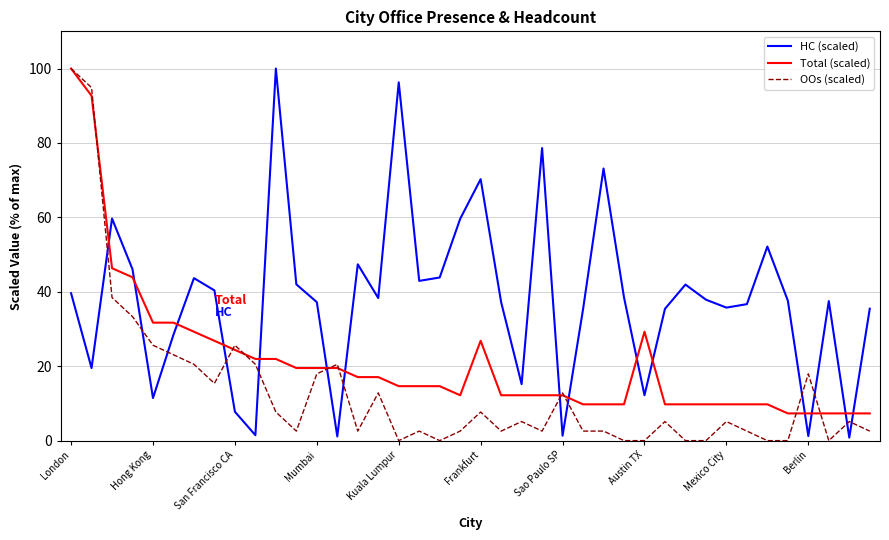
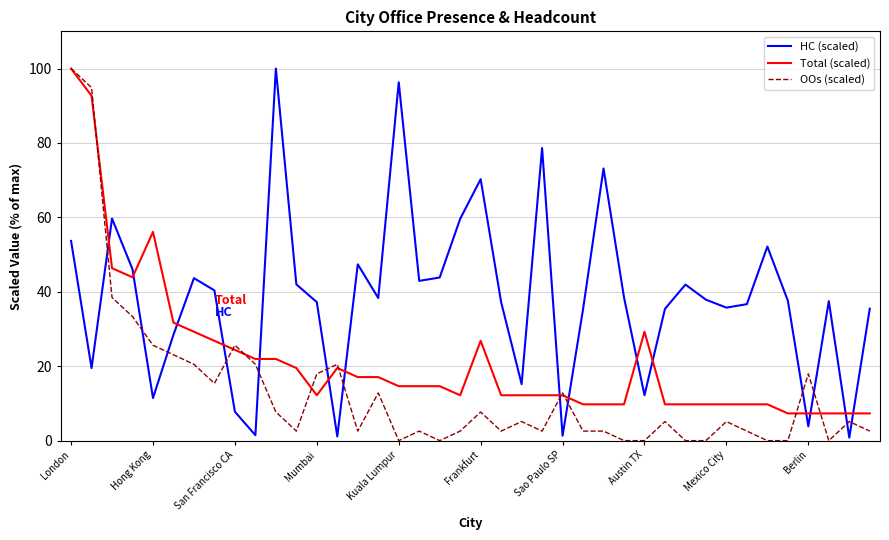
  {
    "HC (scaled)": {
-     "London": 40,
+     "London": 54,
      "Hong Kong": 11,
      "San Francisco CA": 8,
      "Mumbai": 37,
      "Kuala Lumpur": 96,
      "Frankfurt": 70,
      "Sao Paulo SP": 1,
      "Austin TX": 12,
      "Mexico City": 36,
-     "Berlin": 1
+     "Berlin": 4
    },
    "Total (scaled)": {
-     "Hong Kong": 32,
+     "Hong Kong": 56,
      "San Francisco CA": 24,
-     "Mumbai": 20,
+     "Mumbai": 12,
      "Kuala Lumpur": 15,
      "Frankfurt": 27,
      "Austin TX": 29,
      "Mexico City": 10,
      "Berlin": 7
    },
    "OOs (scaled)": {
      "Hong Kong": 26,
      "San Francisco CA": 26,
      "Mumbai": 18,
      "Kuala Lumpur": 0,
      "Frankfurt": 8,
      "Austin TX": 0,
      "Mexico City": 5,
      "Berlin": 18
    }
  }
